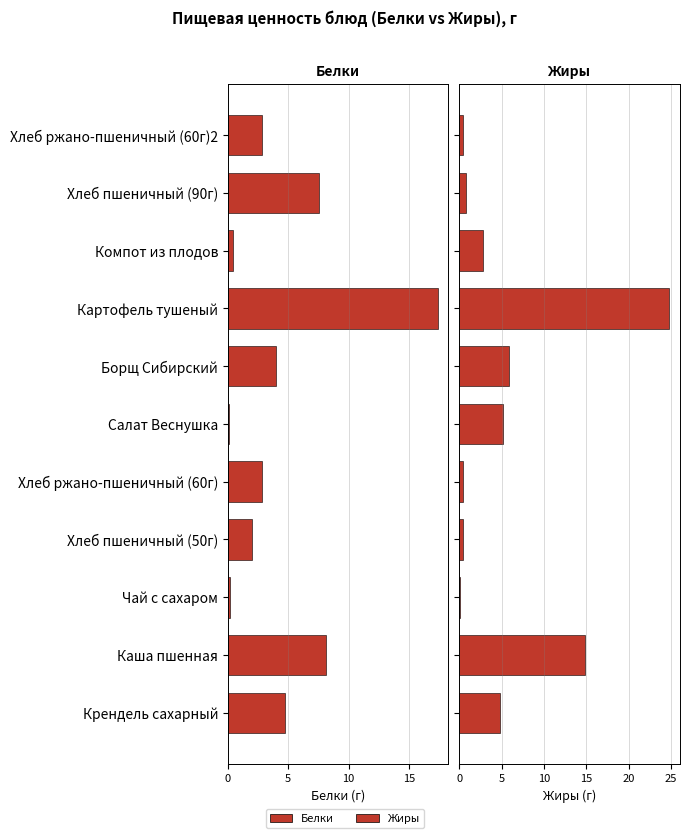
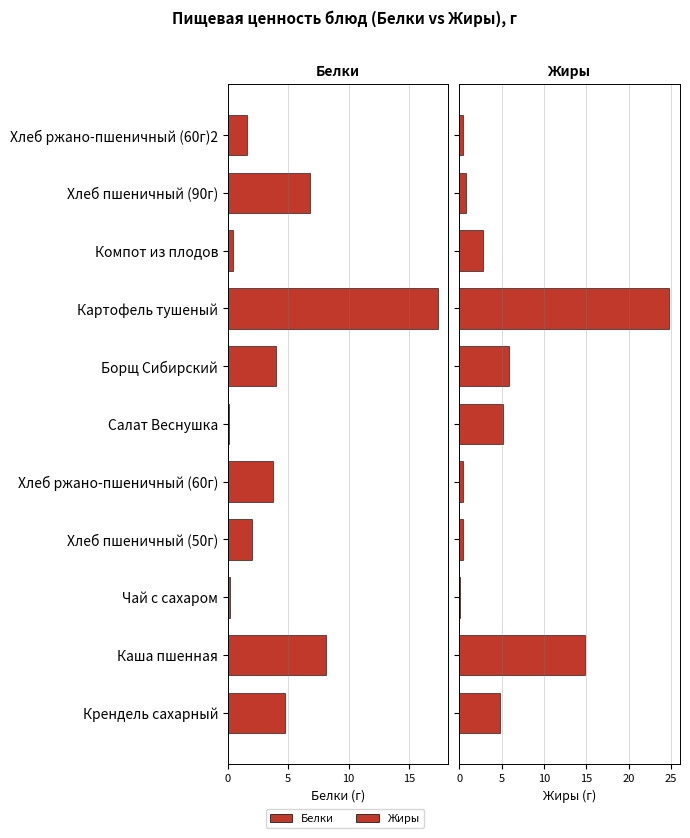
  {
    "Белки": {
-     "Хлеб ржано-пшеничный (60г)2": 2.8,
-     "Хлеб пшеничный (90г)": 7.6,
+     "Хлеб ржано-пшеничный (60г)2": 1.6,
+     "Хлеб пшеничный (90г)": 6.8,
      "Компот из плодов": 0.4,
      "Картофель тушеный": 17.4,
      "Борщ Сибирский": 4.0,
-     "Хлеб ржано-пшеничный (60г)": 2.8,
+     "Хлеб ржано-пшеничный (60г)": 3.7,
      "Хлеб пшеничный (50г)": 2.0,
      "Каша пшенная": 8.2,
      "Крендель сахарный": 4.7
    }
  }
